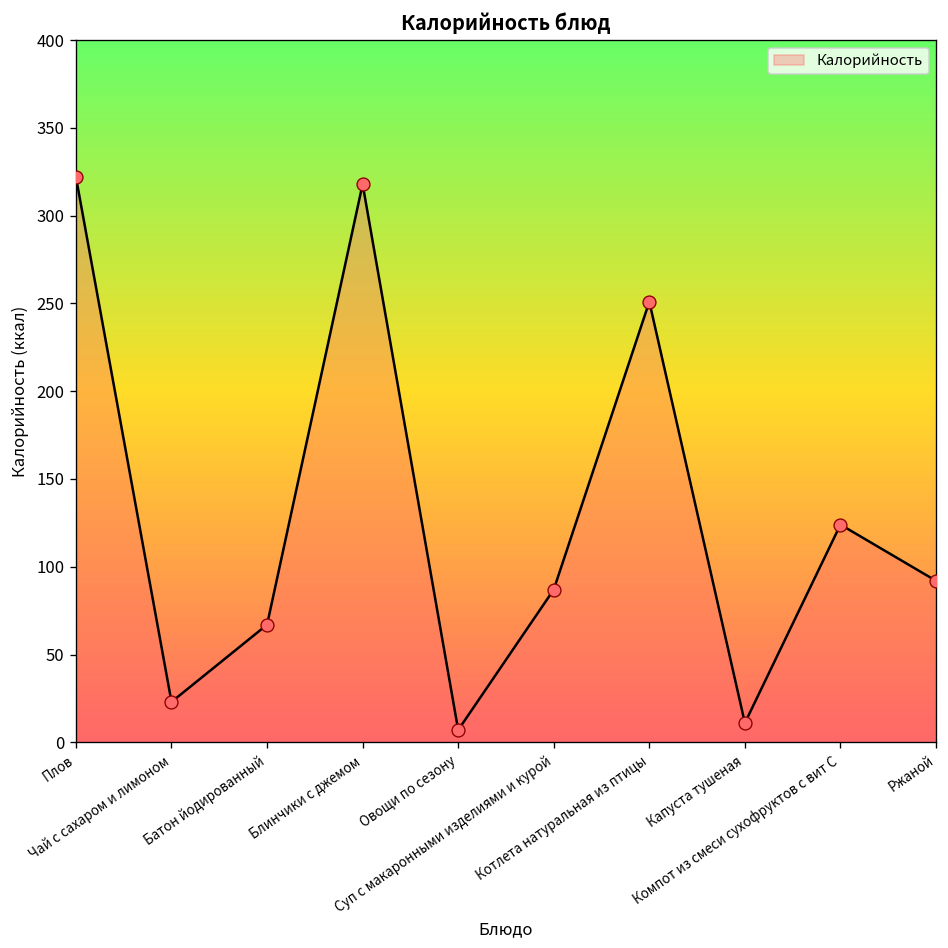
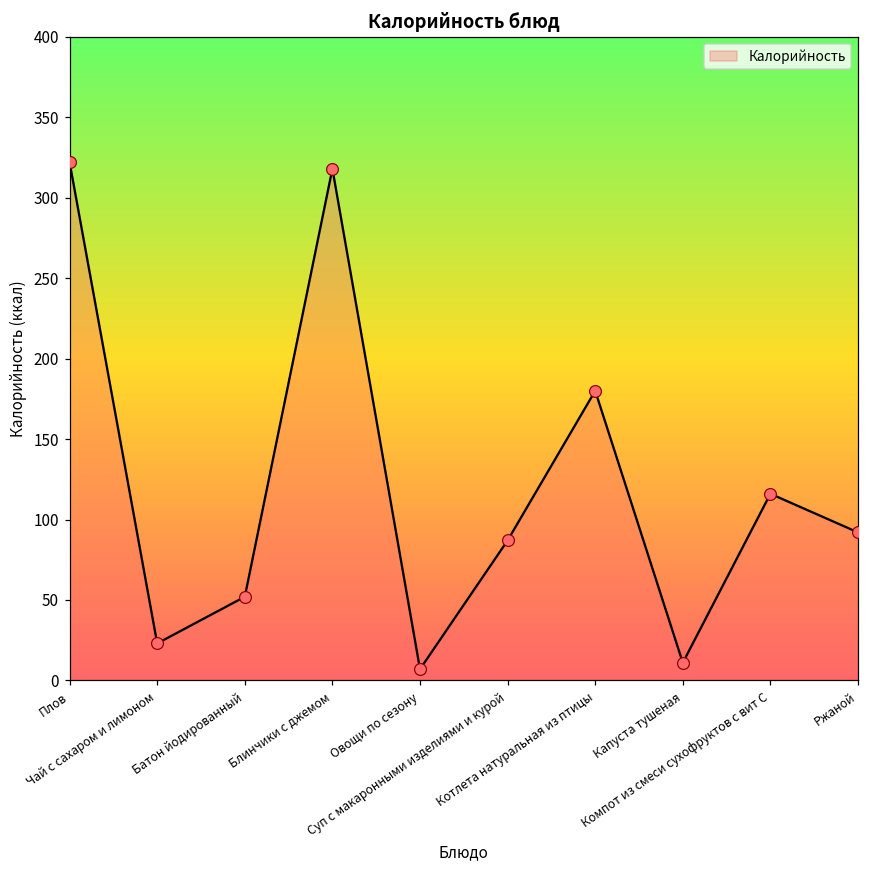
  {
    "Плов": 322,
    "Чай с сахаром и лимоном": 23,
-   "Батон йодированный": 67,
+   "Батон йодированный": 52,
    "Блинчики с джемом": 318,
    "Овощи по сезону": 7,
    "Суп с макаронными изделиями и курой": 87,
-   "Котлета натуральная из птицы": 251,
+   "Котлета натуральная из птицы": 180,
    "Капуста тушеная": 11,
-   "Компот из смеси сухофруктов с вит С": 124,
+   "Компот из смеси сухофруктов с вит С": 116,
    "Ржаной": 92
  }
